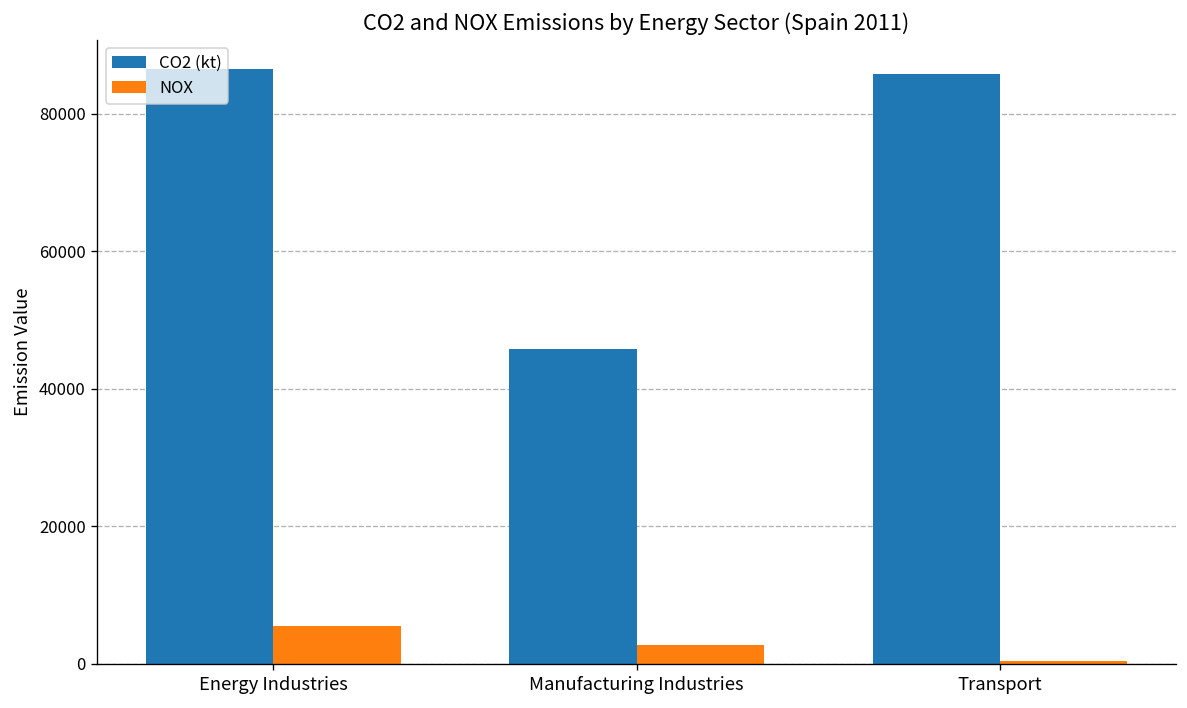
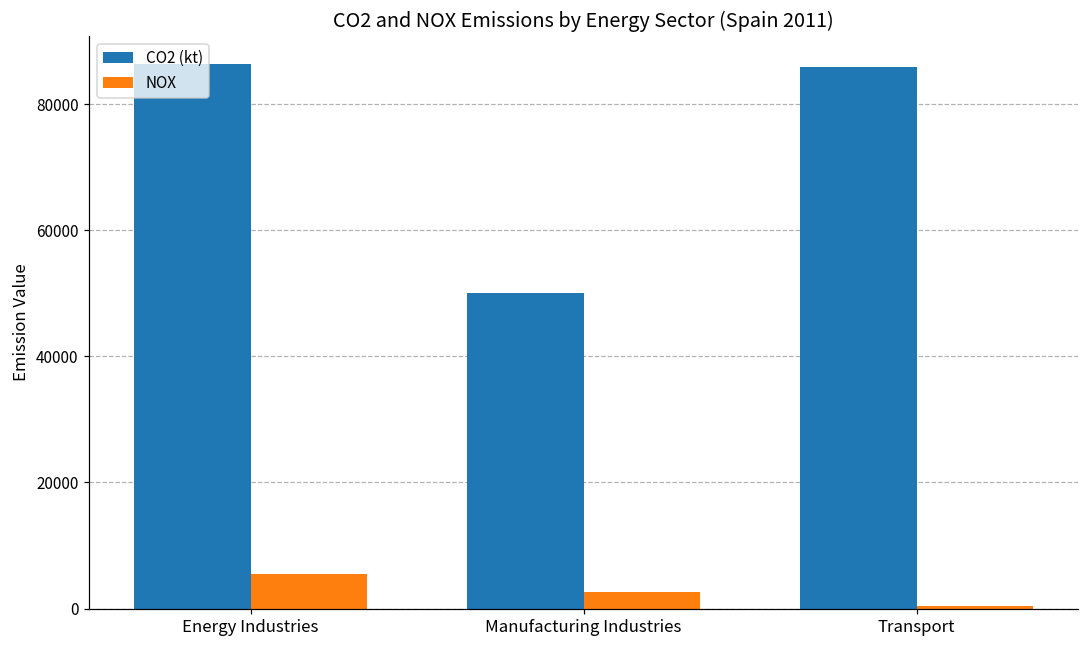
  {
    "CO2 (kt)": {
-     "Manufacturing Industries": 46000,
+     "Manufacturing Industries": 50000,
      "Transport": 86000
    },
    "NOX": {
      "Energy Industries": 5000,
      "Manufacturing Industries": 3000
    }
  }
